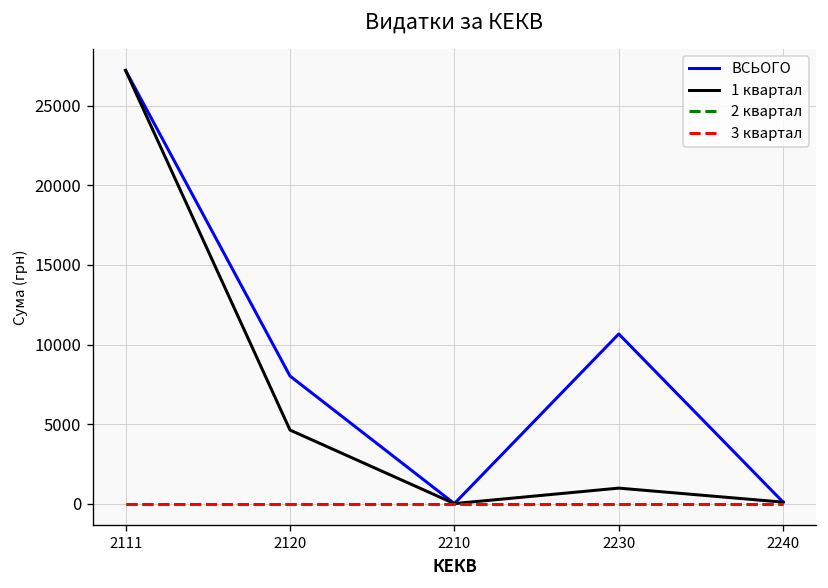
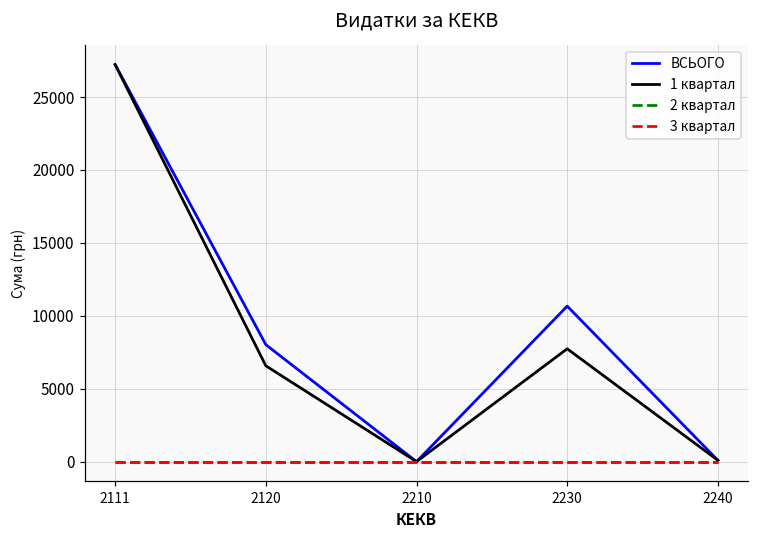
  {
    "ВСЬОГО": {
      "2120": 8000,
      "2230": 10700
    },
    "1 квартал": {
-     "2120": 4600,
-     "2230": 1000
+     "2120": 6600,
+     "2230": 7700
    },
    "3 квартал": {
      "2111": 0,
      "2120": 0,
      "2230": 0
    }
  }
